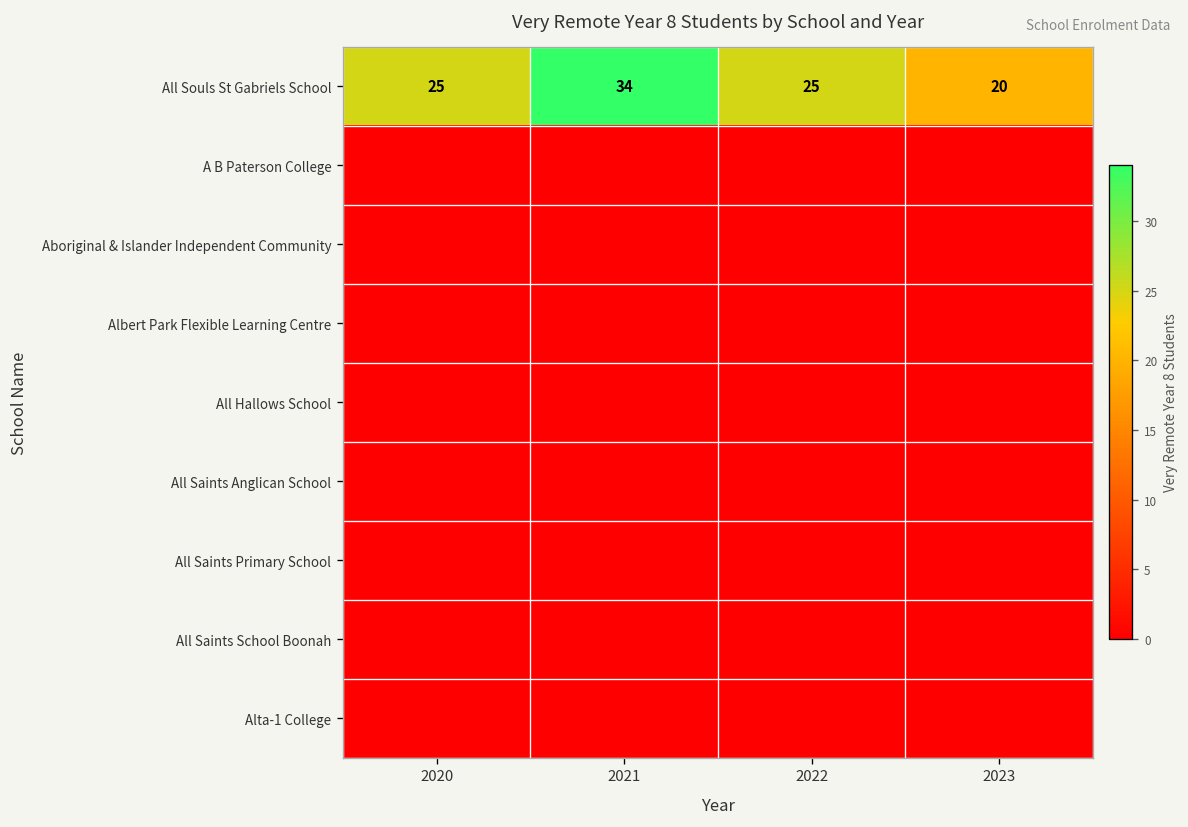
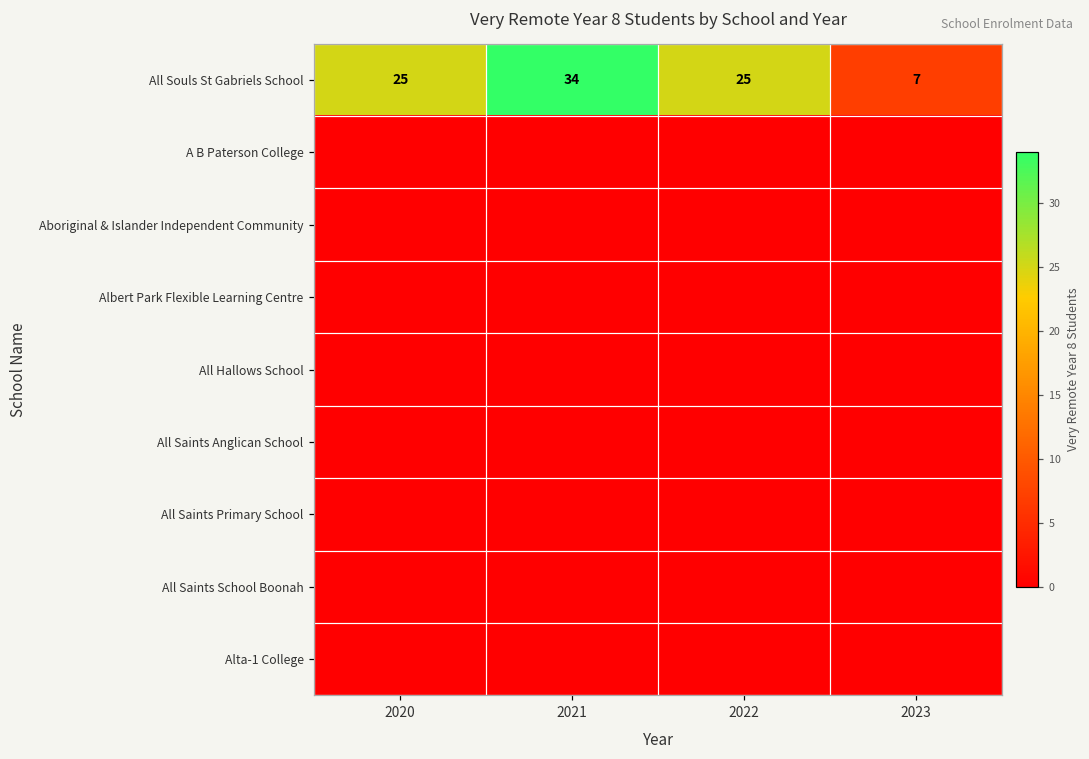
  {
    "All Souls St Gabriels School": {
      "2020": 25,
      "2021": 34,
      "2022": 25,
-     "2023": 20
+     "2023": 7
    }
  }
